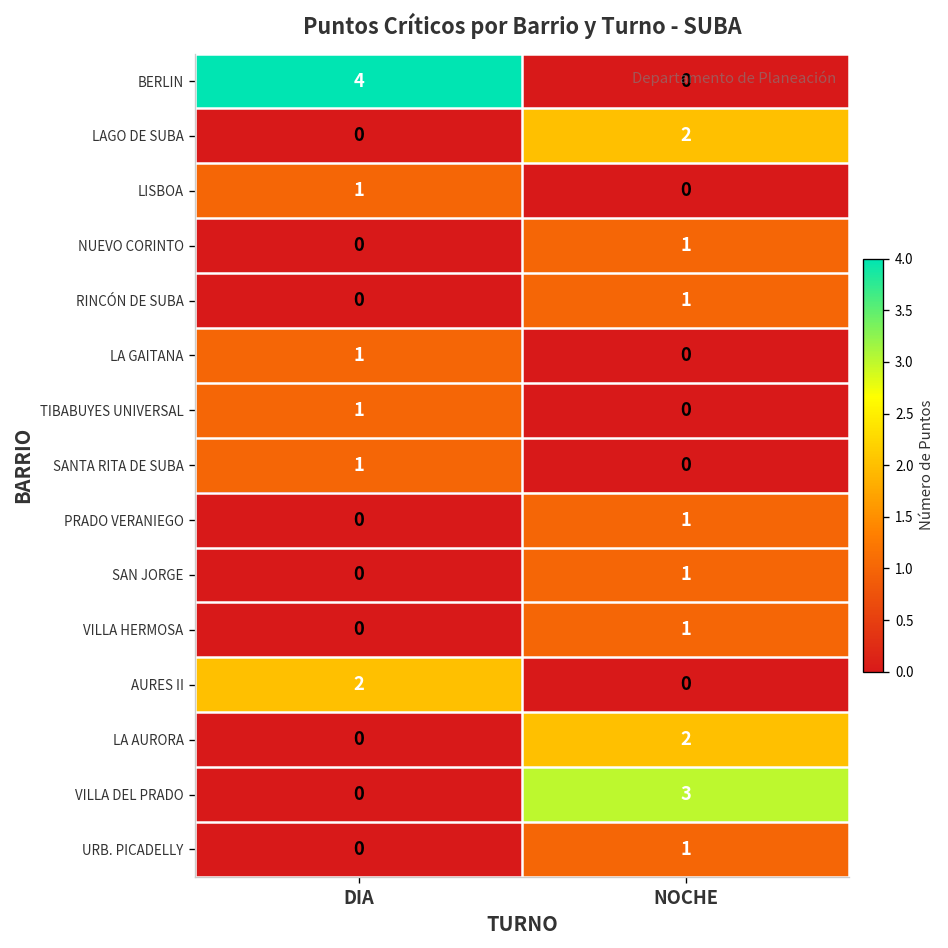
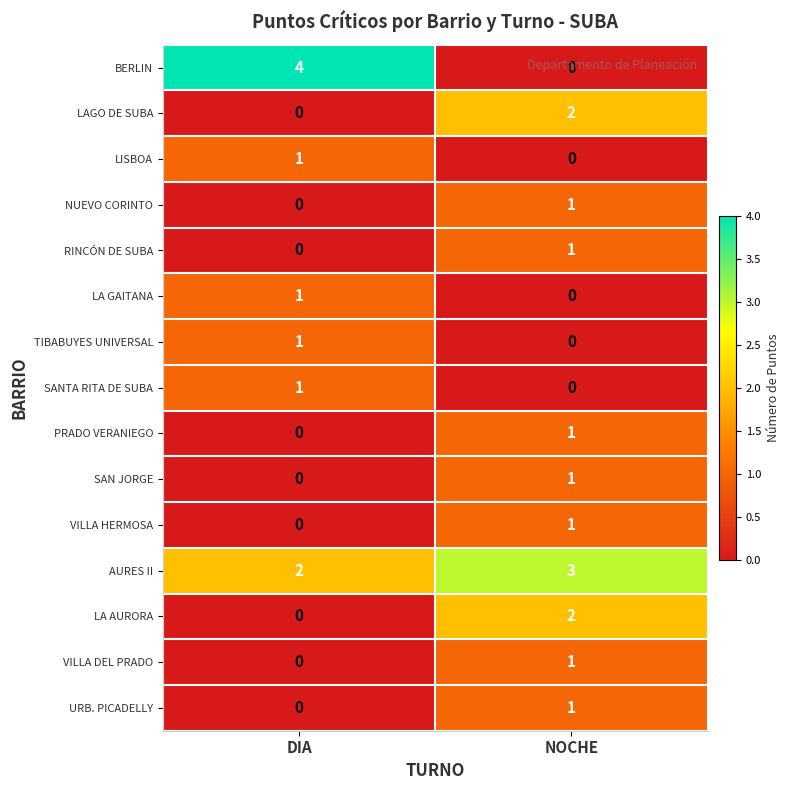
  {
    "BERLIN": {
      "DIA": 4
    },
    "LAGO DE SUBA": {
      "DIA": 0,
      "NOCHE": 2
    },
    "LISBOA": {
      "DIA": 1,
      "NOCHE": 0
    },
    "NUEVO CORINTO": {
      "DIA": 0,
      "NOCHE": 1
    },
    "RINCÓN DE SUBA": {
      "DIA": 0,
      "NOCHE": 1
    },
    "LA GAITANA": {
      "DIA": 1,
      "NOCHE": 0
    },
    "TIBABUYES UNIVERSAL": {
      "DIA": 1,
      "NOCHE": 0
    },
    "SANTA RITA DE SUBA": {
      "DIA": 1,
      "NOCHE": 0
    },
    "PRADO VERANIEGO": {
      "DIA": 0,
      "NOCHE": 1
    },
    "SAN JORGE": {
      "DIA": 0,
      "NOCHE": 1
    },
    "VILLA HERMOSA": {
      "DIA": 0,
      "NOCHE": 1
    },
    "AURES II": {
      "DIA": 2,
-     "NOCHE": 0
+     "NOCHE": 3
    },
    "LA AURORA": {
      "DIA": 0,
      "NOCHE": 2
    },
    "VILLA DEL PRADO": {
      "DIA": 0,
-     "NOCHE": 3
+     "NOCHE": 1
    },
    "URB. PICADELLY": {
      "DIA": 0,
      "NOCHE": 1
    }
  }
